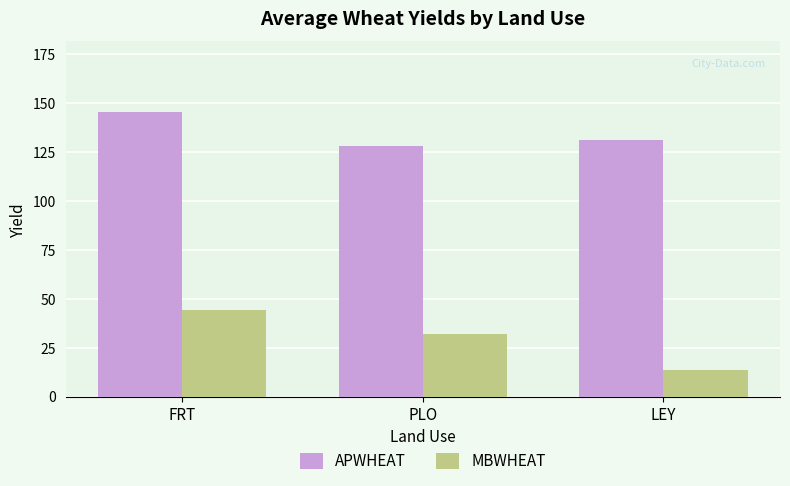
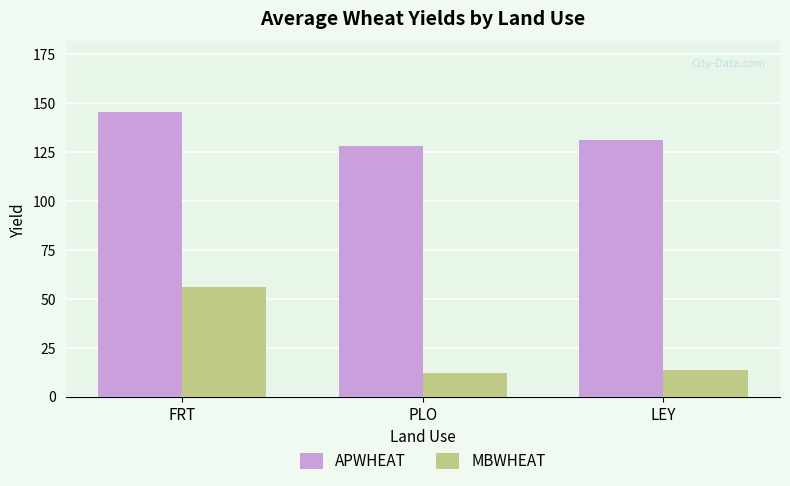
  {
    "APWHEAT": {
      "FRT": 145,
      "PLO": 128,
      "LEY": 131
    },
    "MBWHEAT": {
-     "FRT": 44,
-     "PLO": 32,
+     "FRT": 56,
+     "PLO": 12,
      "LEY": 13
    }
  }
